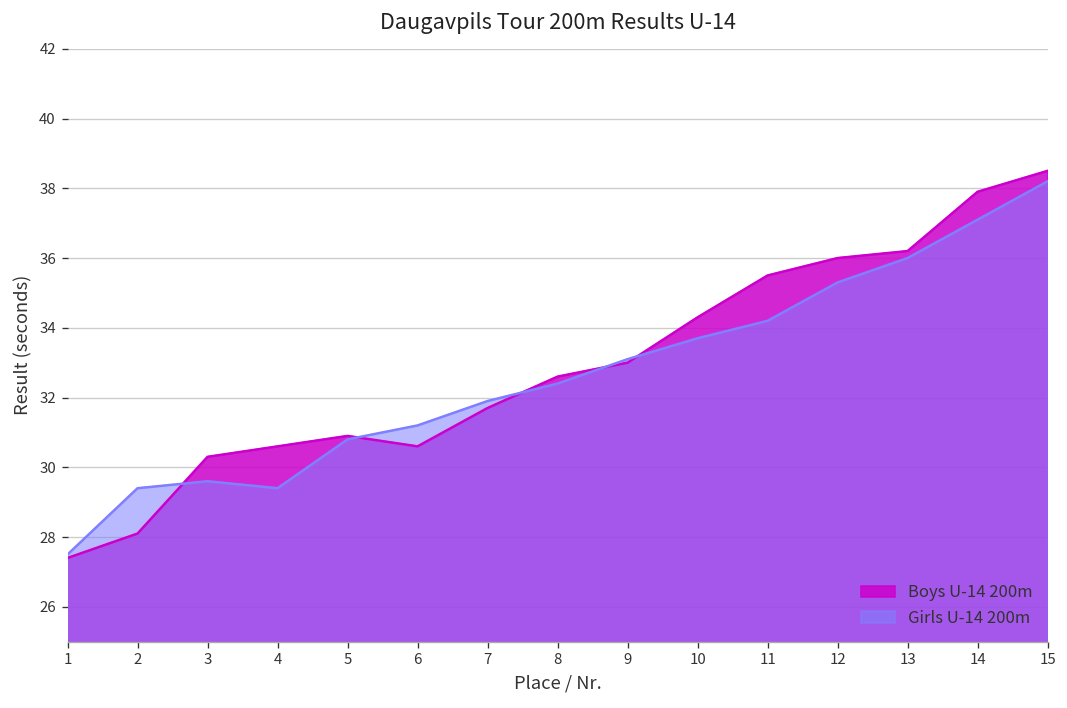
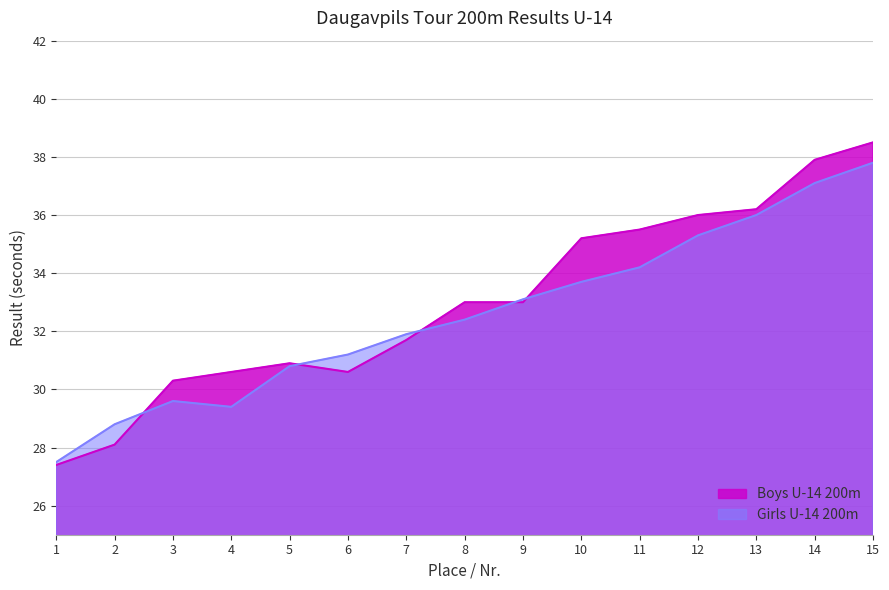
  {
    "Boys U-14 200m": {
      "1": 27.4,
      "2": 28.1,
      "3": 30.3,
      "4": 30.6,
      "5": 30.9,
      "6": 30.6,
      "7": 31.7,
-     "8": 32.6,
+     "8": 33.0,
      "9": 33.0,
-     "10": 34.3,
+     "10": 35.2,
      "11": 35.5,
      "12": 36.0,
      "13": 36.2,
      "14": 37.9,
      "15": 38.5
    },
    "Girls U-14 200m": {
      "1": 27.5,
-     "2": 29.4,
+     "2": 28.8,
      "3": 29.6,
      "4": 29.4,
      "5": 30.8,
      "6": 31.2,
      "7": 31.9,
      "8": 32.4,
      "9": 33.1,
      "10": 33.7,
      "11": 34.2,
      "12": 35.3,
      "13": 36.0,
      "14": 37.1,
-     "15": 38.2
+     "15": 37.8
    }
  }
